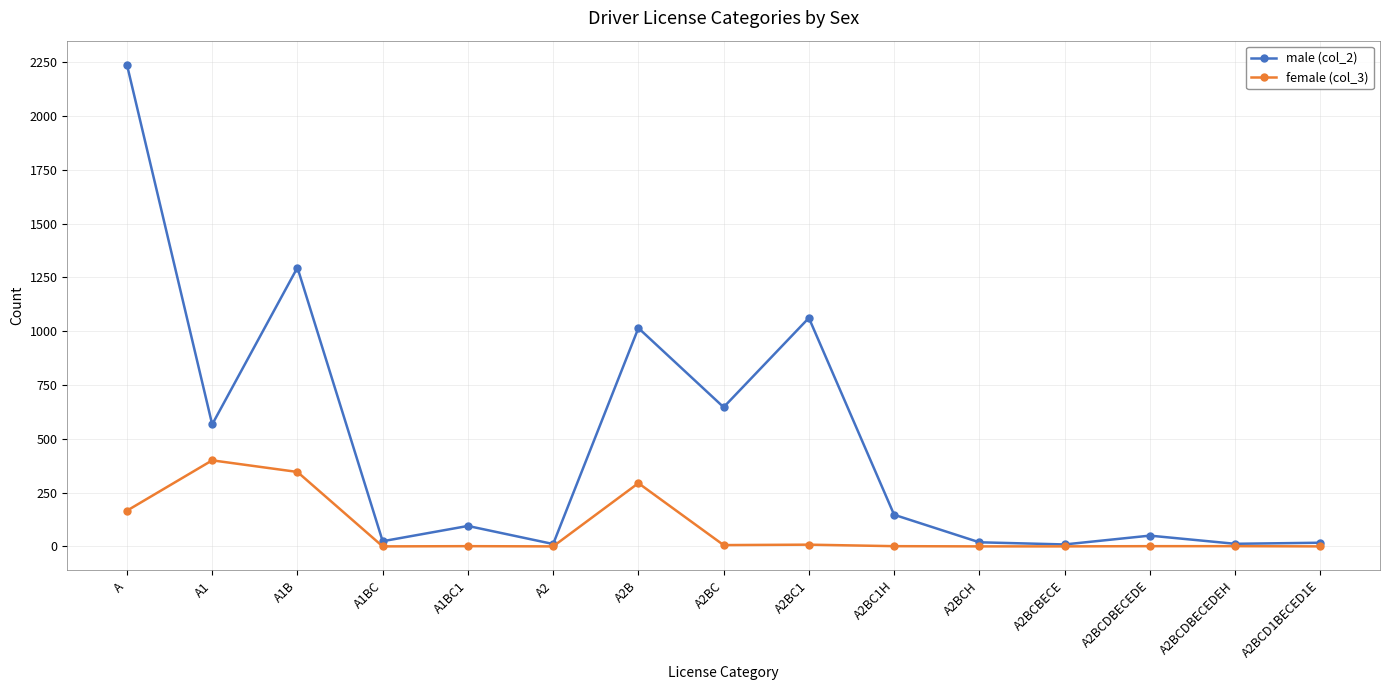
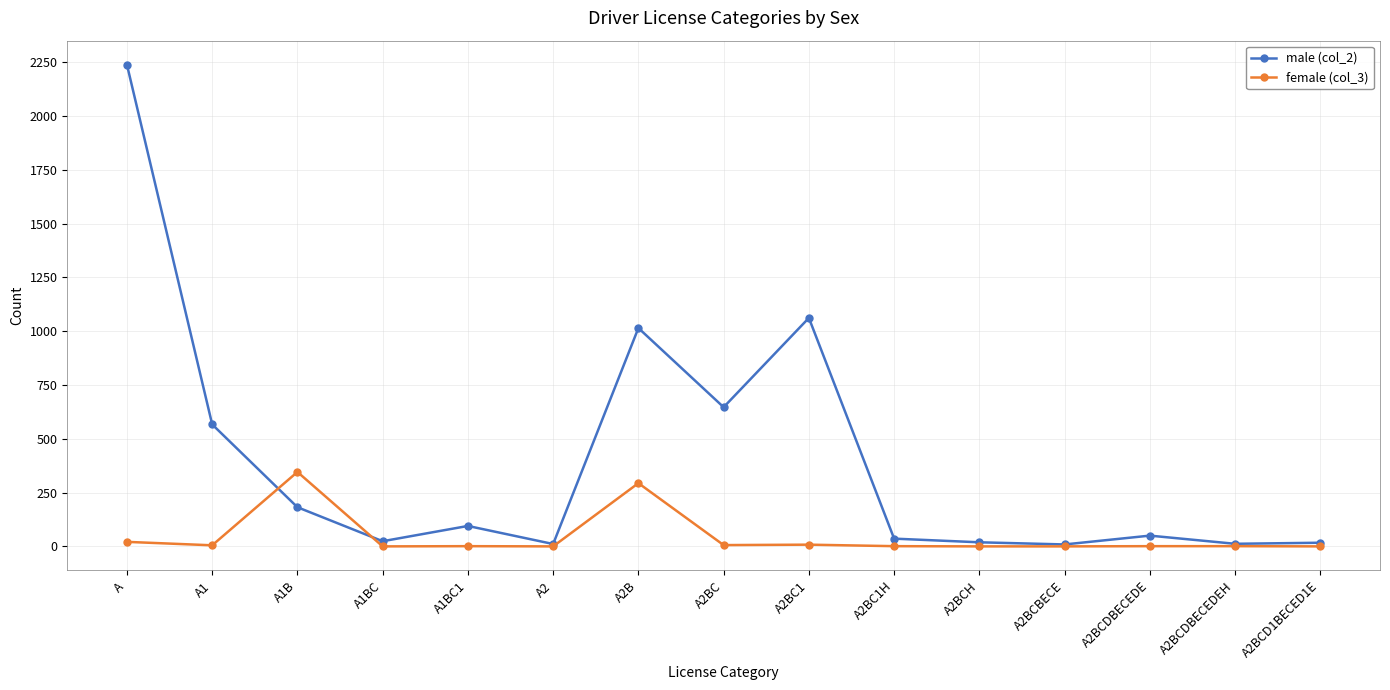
  {
    "male (col_2)": {
      "A": 2240,
      "A1": 570,
-     "A1B": 1300,
+     "A1B": 180,
      "A1BC": 20,
      "A1BC1": 100,
      "A2B": 1020,
      "A2BC": 650,
      "A2BC1": 1060,
-     "A2BC1H": 150,
+     "A2BC1H": 40,
      "A2BCH": 20,
      "A2BCDBECEDE": 50,
      "A2BCD1BECED1E": 20
    },
    "female (col_3)": {
-     "A": 170,
-     "A1": 400,
+     "A": 20,
+     "A1": 10,
      "A1B": 350,
      "A1BC": 0,
      "A1BC1": 0,
      "A2B": 290,
      "A2BC": 10,
      "A2BC1": 10,
      "A2BC1H": 0,
      "A2BCH": 0,
      "A2BCDBECEDE": 0,
      "A2BCD1BECED1E": 0
    }
  }
